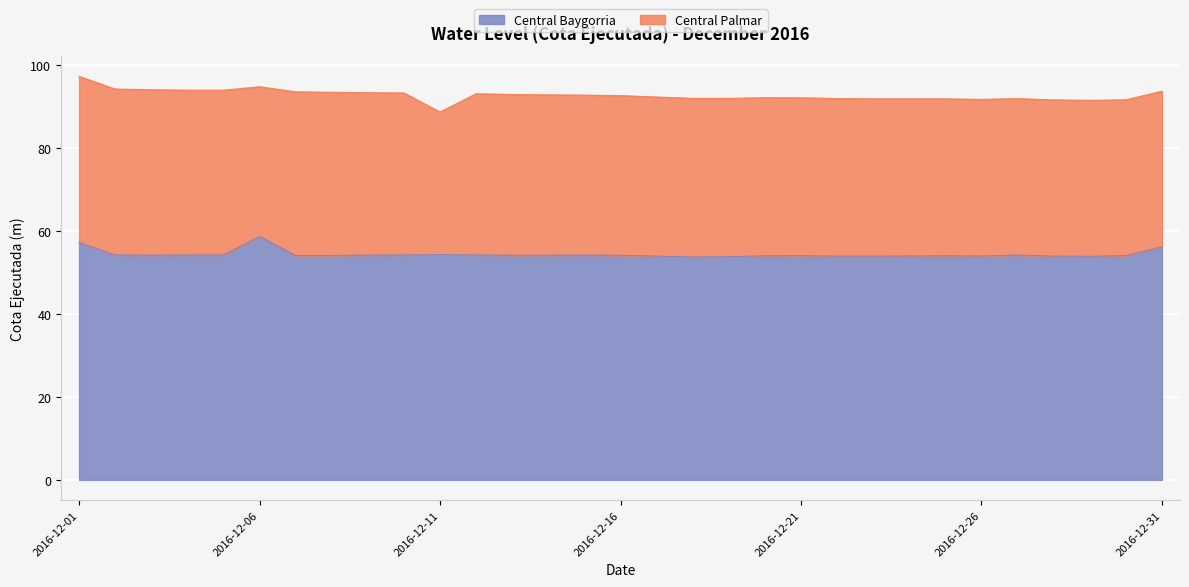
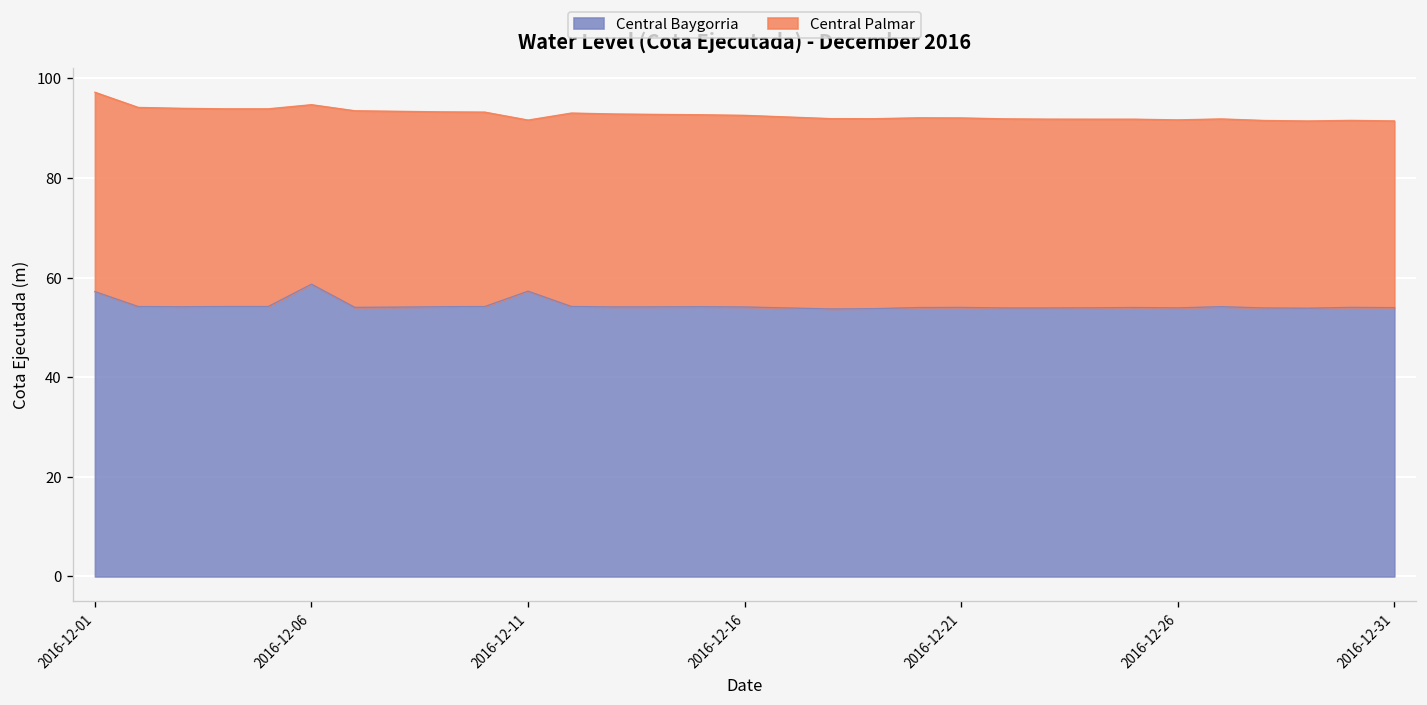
  {
    "Central Baygorria": {
      "2016-12-01": 57,
      "2016-12-06": 59,
-     "2016-12-11": 54,
+     "2016-12-11": 57,
      "2016-12-16": 54,
      "2016-12-21": 54,
      "2016-12-26": 54,
-     "2016-12-31": 56
+     "2016-12-31": 54
    },
    "Central Palmar": {
      "2016-12-01": 40,
      "2016-12-06": 36,
      "2016-12-11": 34,
      "2016-12-16": 38,
      "2016-12-21": 38,
      "2016-12-26": 38,
      "2016-12-31": 37
    }
  }
